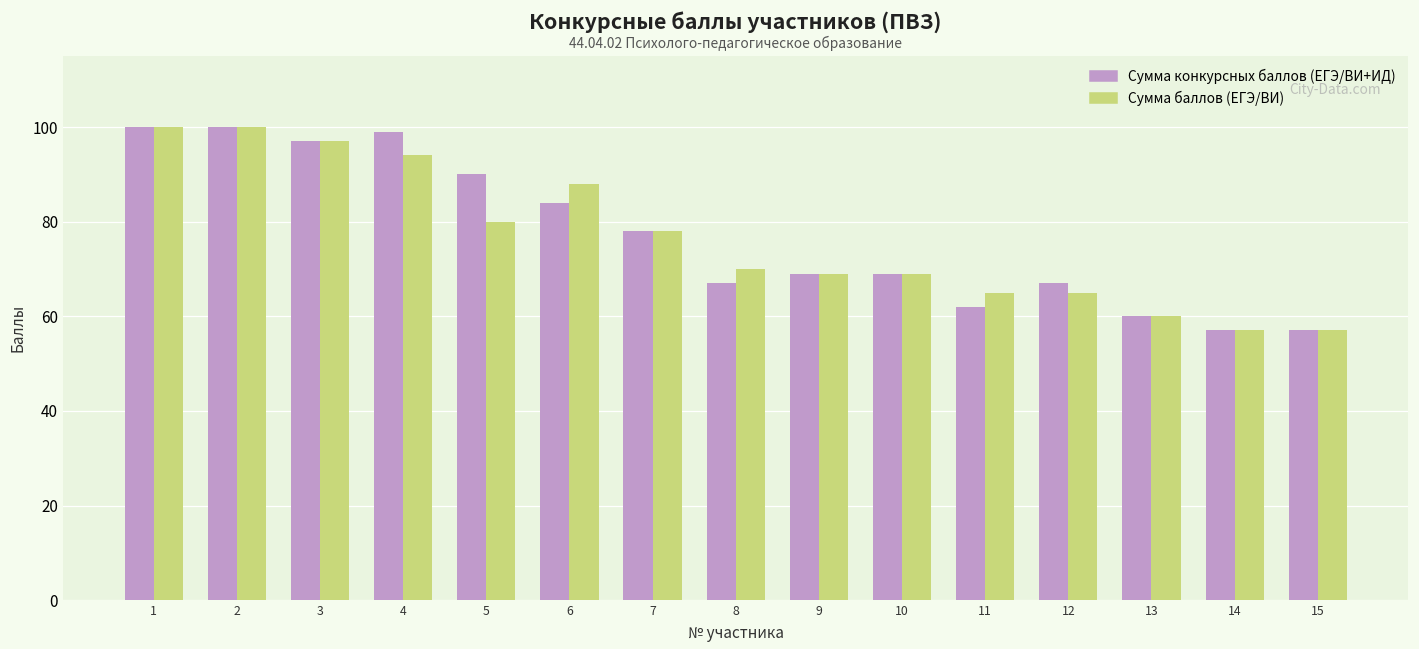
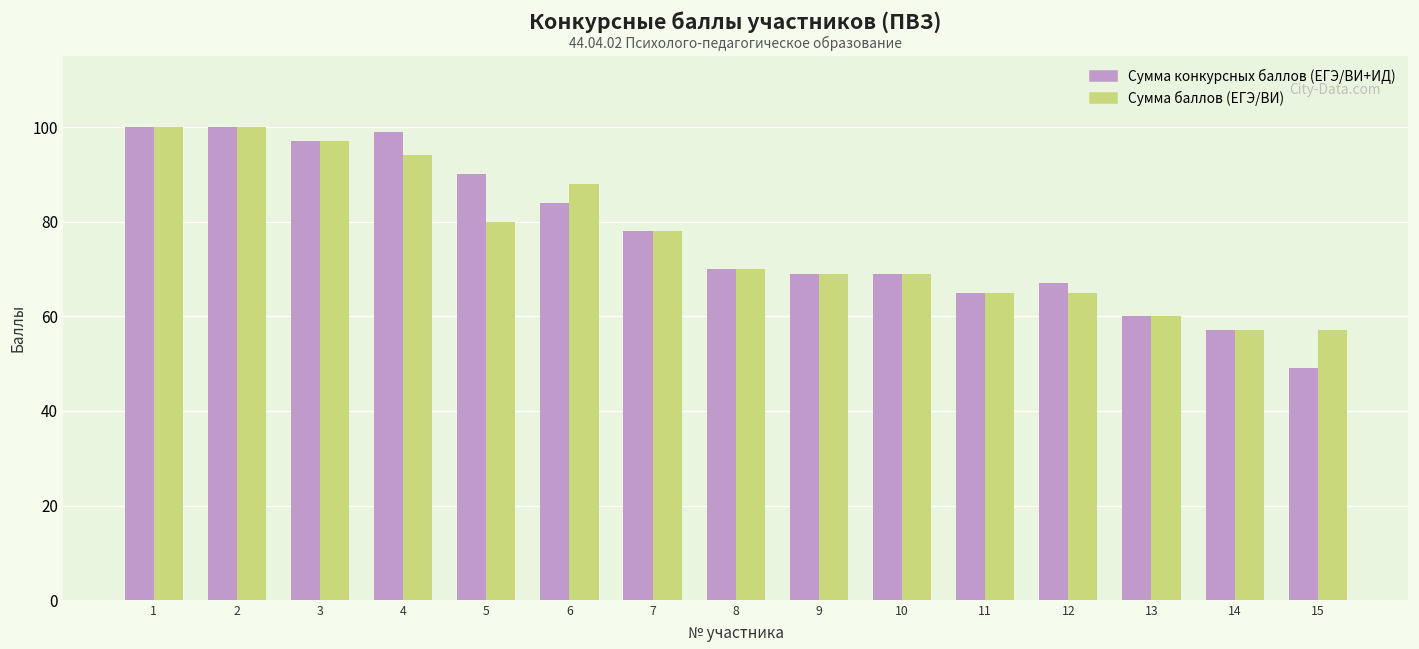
  {
    "Сумма конкурсных баллов (ЕГЭ/ВИ+ИД)": {
      "1": 100,
      "2": 100,
      "3": 97,
      "4": 99,
      "5": 90,
      "6": 84,
      "7": 78,
-     "8": 67,
+     "8": 70,
      "9": 69,
      "10": 69,
-     "11": 62,
+     "11": 65,
      "12": 67,
      "13": 60,
      "14": 57,
-     "15": 57
+     "15": 49
    },
    "Сумма баллов (ЕГЭ/ВИ)": {
      "1": 100,
      "2": 100,
      "3": 97,
      "4": 94,
      "5": 80,
      "6": 88,
      "7": 78,
      "8": 70,
      "9": 69,
      "10": 69,
      "11": 65,
      "12": 65,
      "13": 60,
      "14": 57,
      "15": 57
    }
  }
